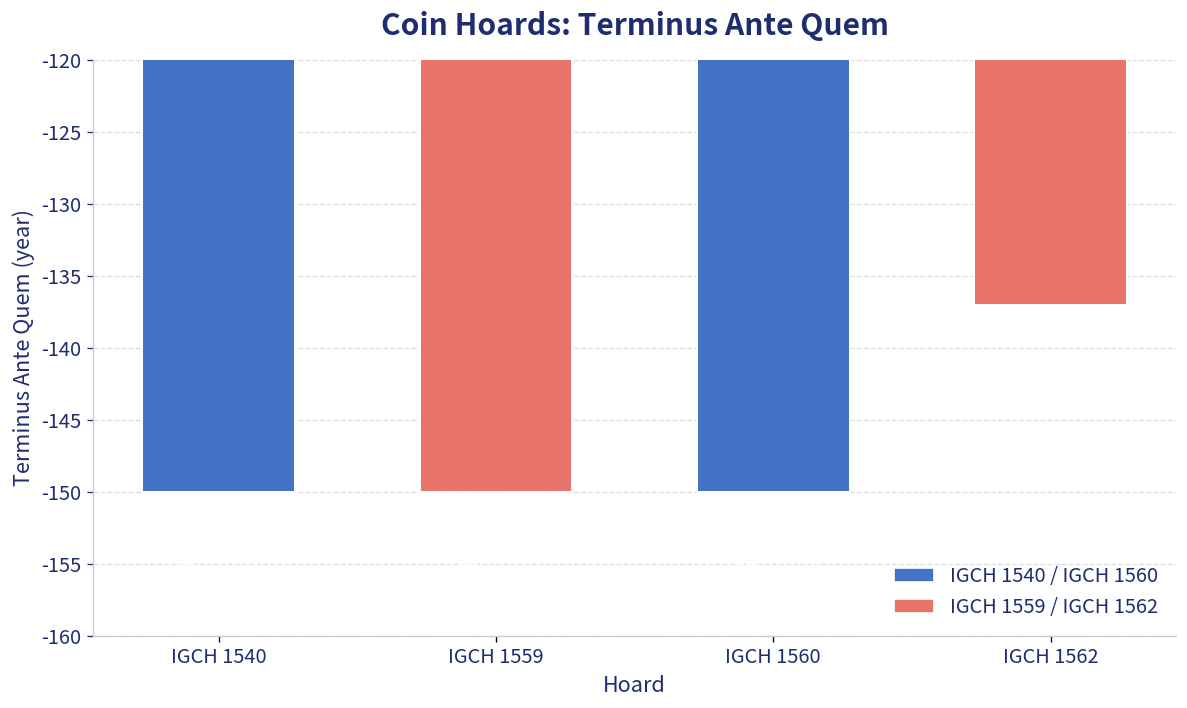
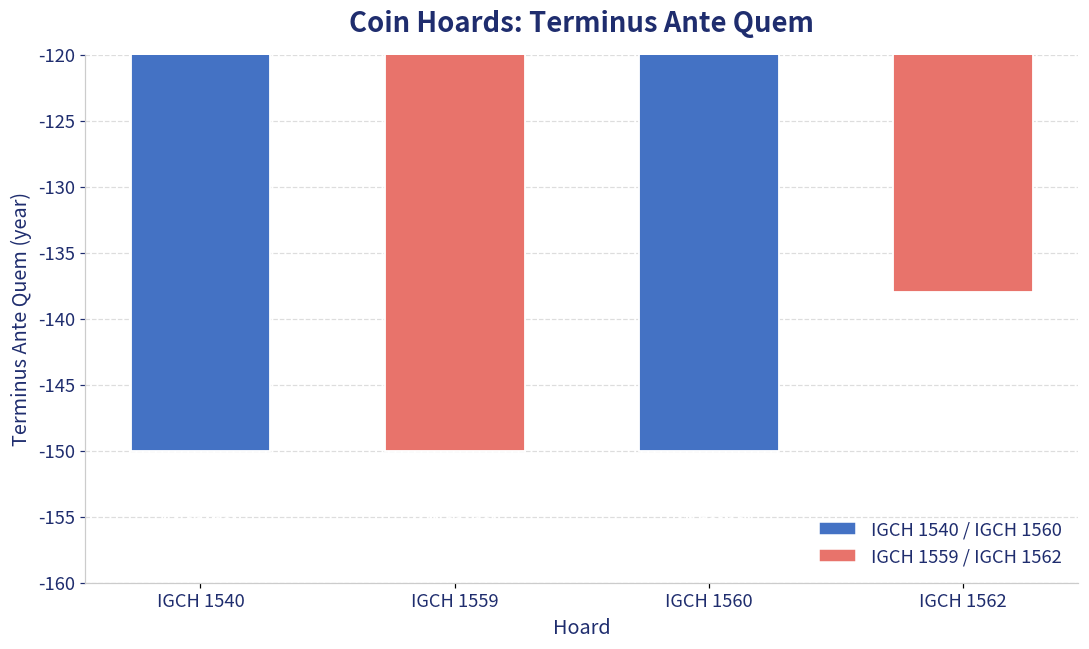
  {
    "IGCH 1540": -150,
    "IGCH 1559": -150,
    "IGCH 1560": -150,
-   "IGCH 1562": -137
+   "IGCH 1562": -138
  }
